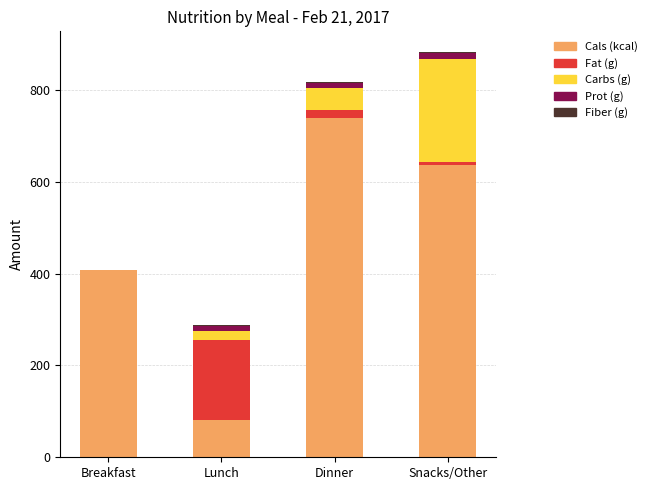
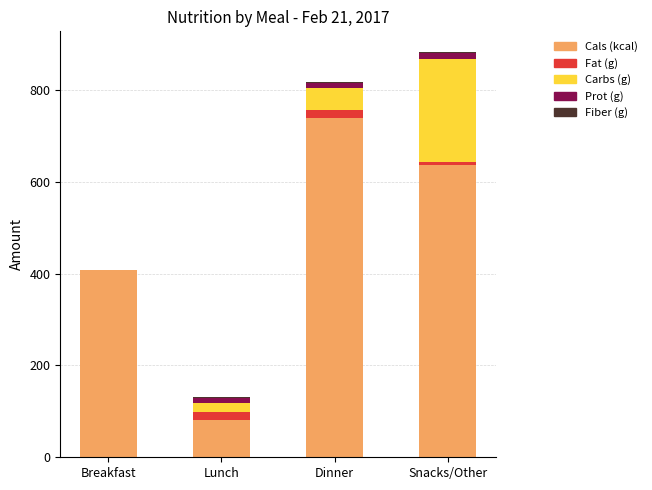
  {
    "Cals (kcal)": {
      "Breakfast": 410,
      "Lunch": 80,
      "Dinner": 740,
      "Snacks/Other": 640
    },
    "Fat (g)": {
-     "Lunch": 170,
+     "Lunch": 20,
      "Dinner": 20,
      "Snacks/Other": 10
    },
    "Carbs (g)": {
      "Lunch": 20,
      "Dinner": 50,
      "Snacks/Other": 220
    },
    "Prot (g)": {
      "Lunch": 10,
      "Dinner": 10,
      "Snacks/Other": 10
    },
    "Fiber (g)": {
      "Breakfast": 0
    }
  }
